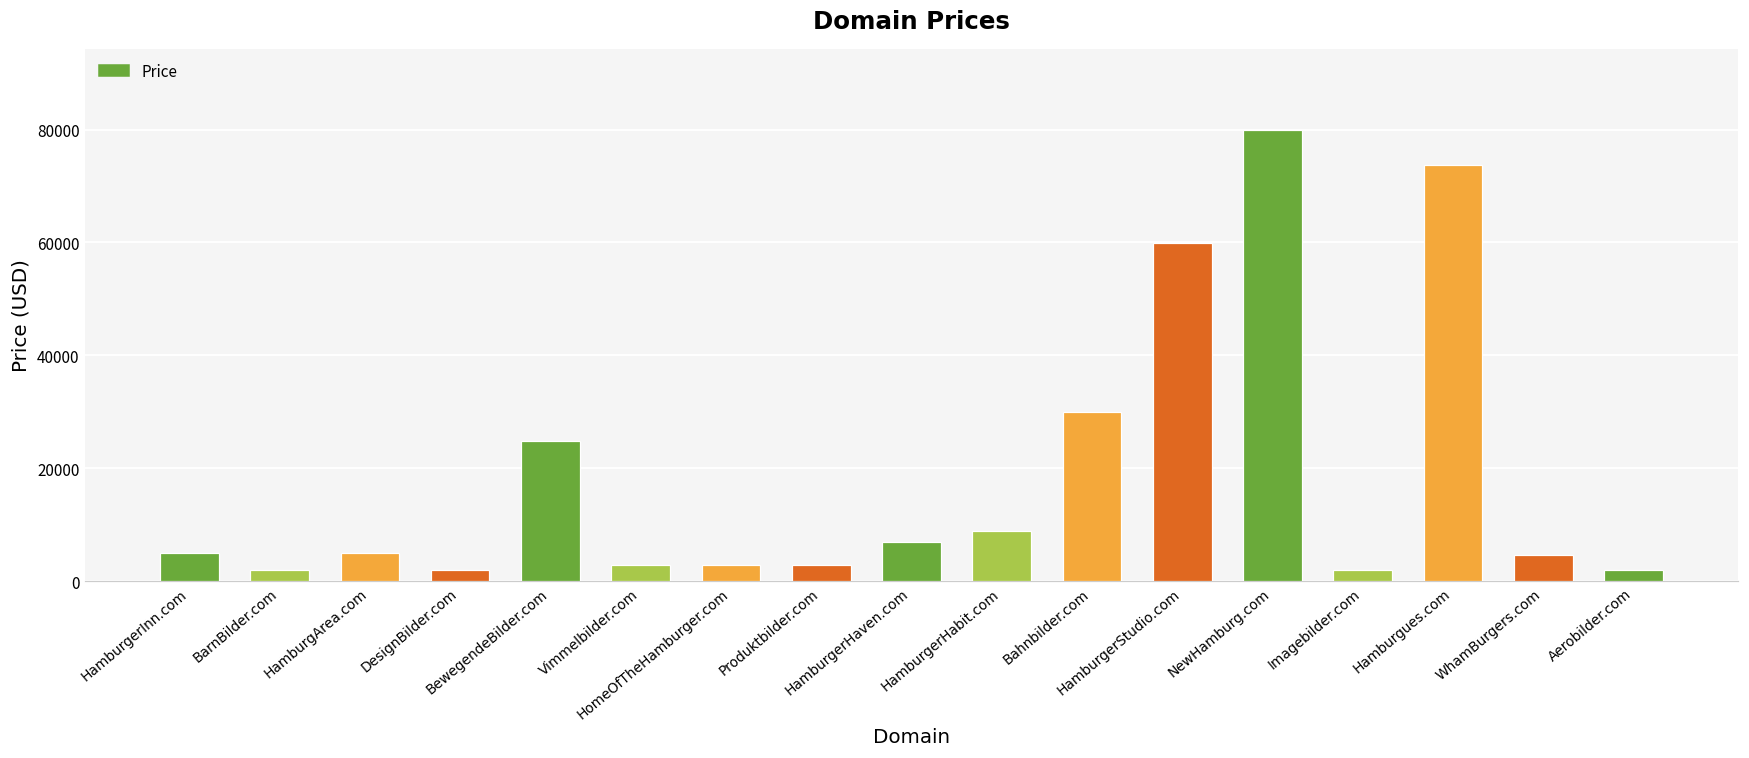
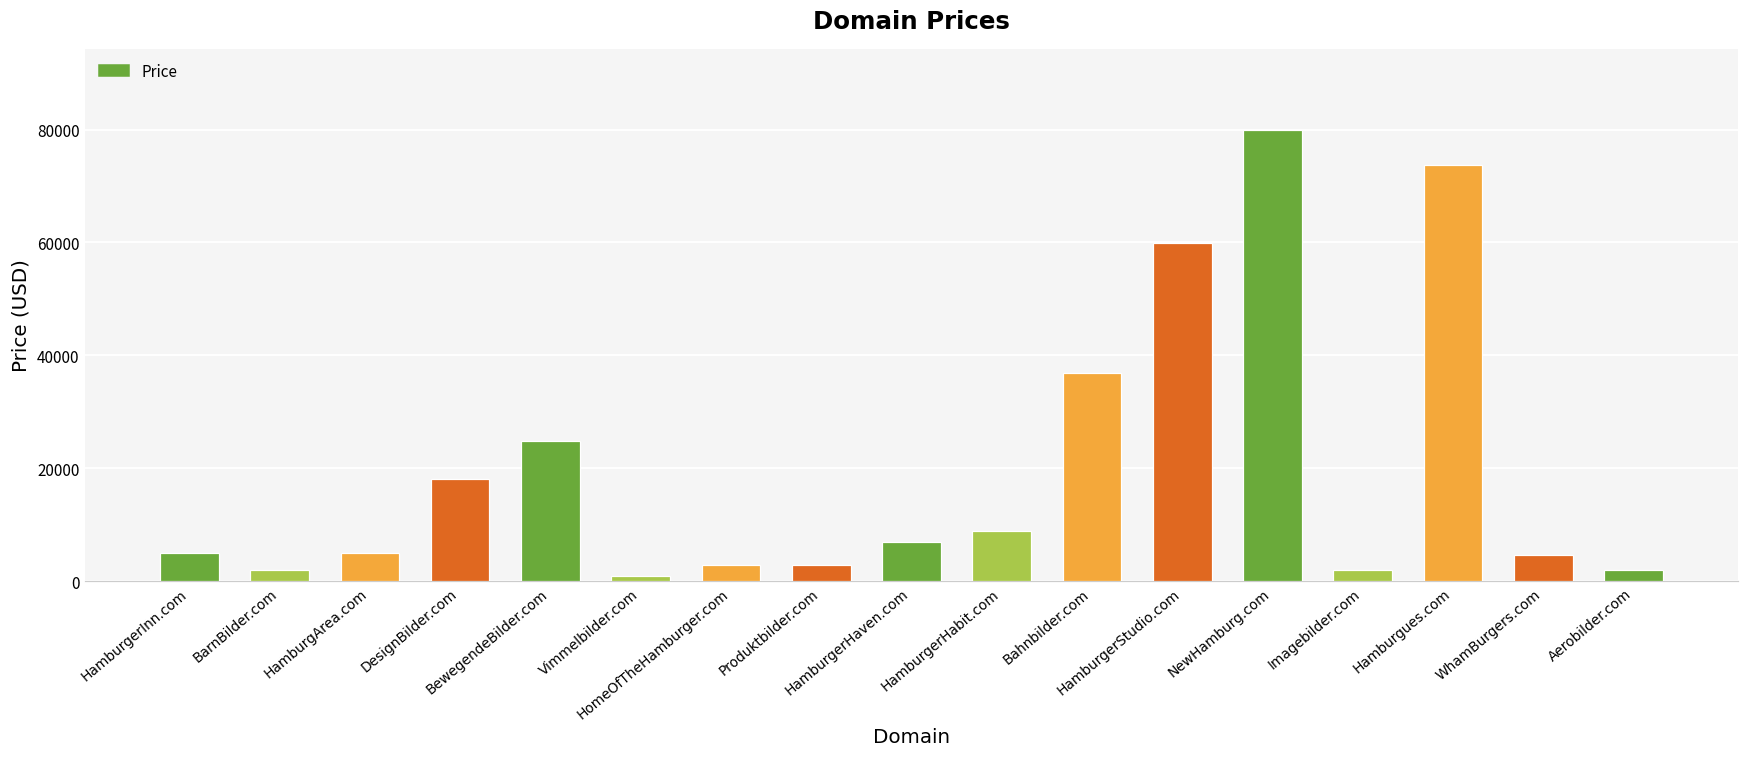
  {
    "HamburgerInn.com": 5000,
    "BarnBilder.com": 2000,
    "HamburgArea.com": 5000,
-   "DesignBilder.com": 2000,
+   "DesignBilder.com": 18000,
    "BewegendeBilder.com": 25000,
-   "Vimmelbilder.com": 3000,
+   "Vimmelbilder.com": 1000,
    "HomeOfTheHamburger.com": 3000,
    "Produktbilder.com": 3000,
    "HamburgerHaven.com": 7000,
    "HamburgerHabit.com": 9000,
-   "Bahnbilder.com": 30000,
+   "Bahnbilder.com": 37000,
    "HamburgerStudio.com": 60000,
    "NewHamburg.com": 80000,
    "Imagebilder.com": 2000,
    "Hamburgues.com": 74000,
    "WhamBurgers.com": 5000,
    "Aerobilder.com": 2000
  }
